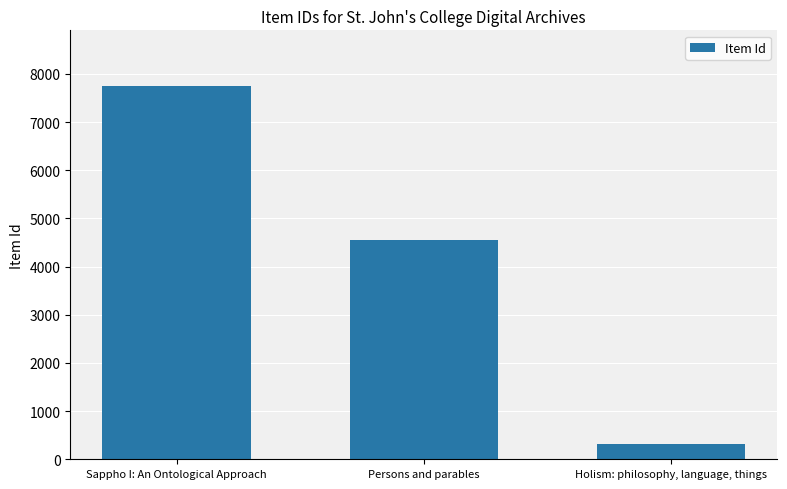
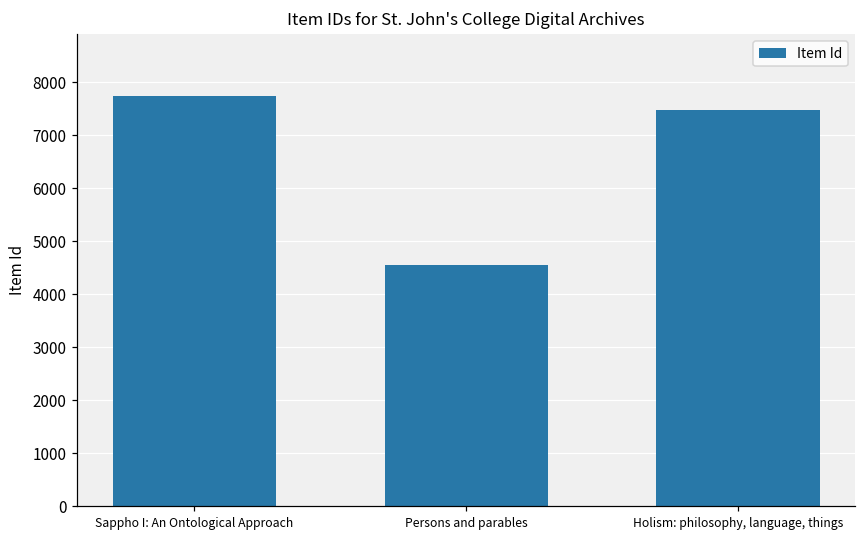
  {
    "Sappho I: An Ontological Approach": 7700,
    "Persons and parables": 4500,
-   "Holism: philosophy, language, things": 300
+   "Holism: philosophy, language, things": 7500
  }
